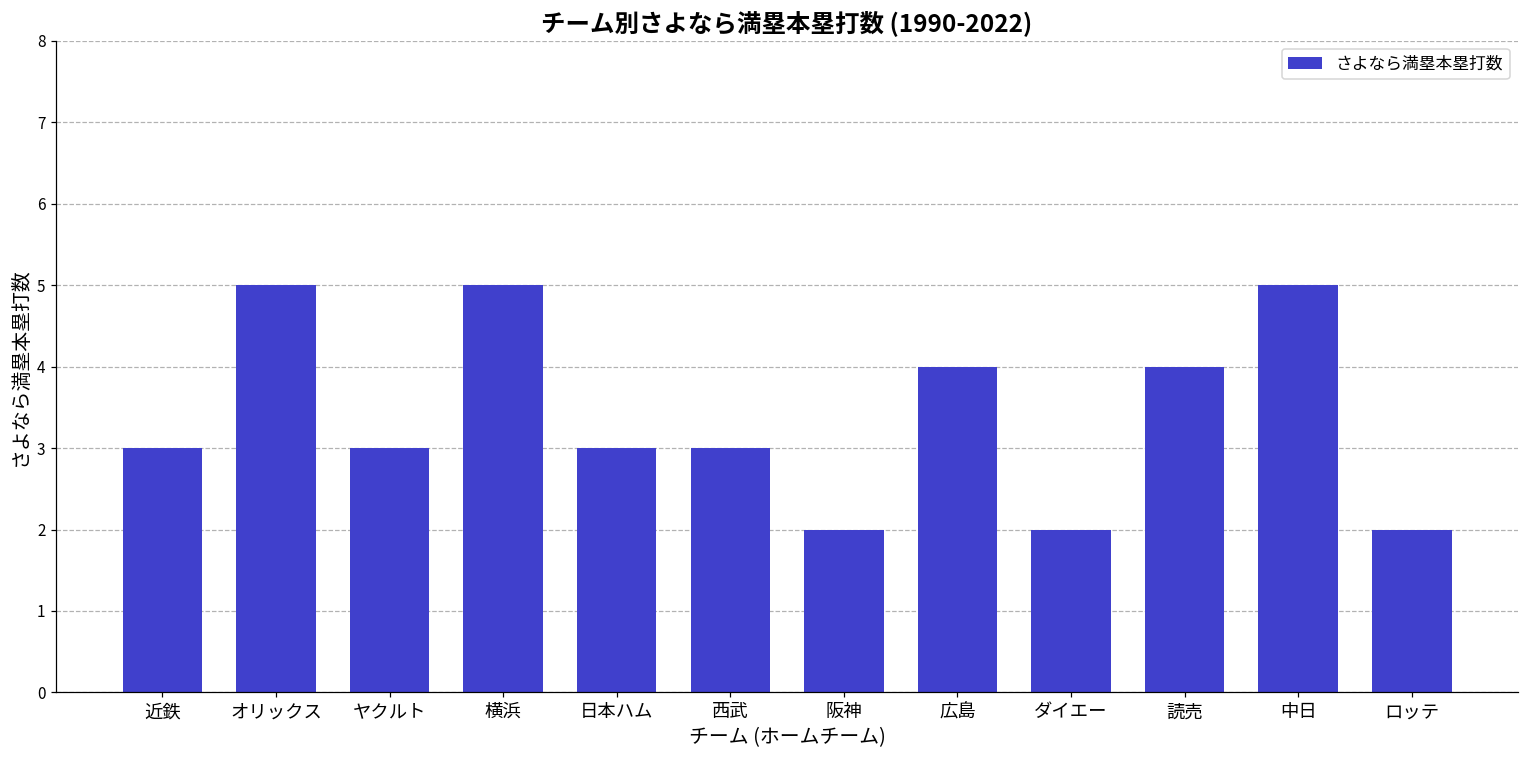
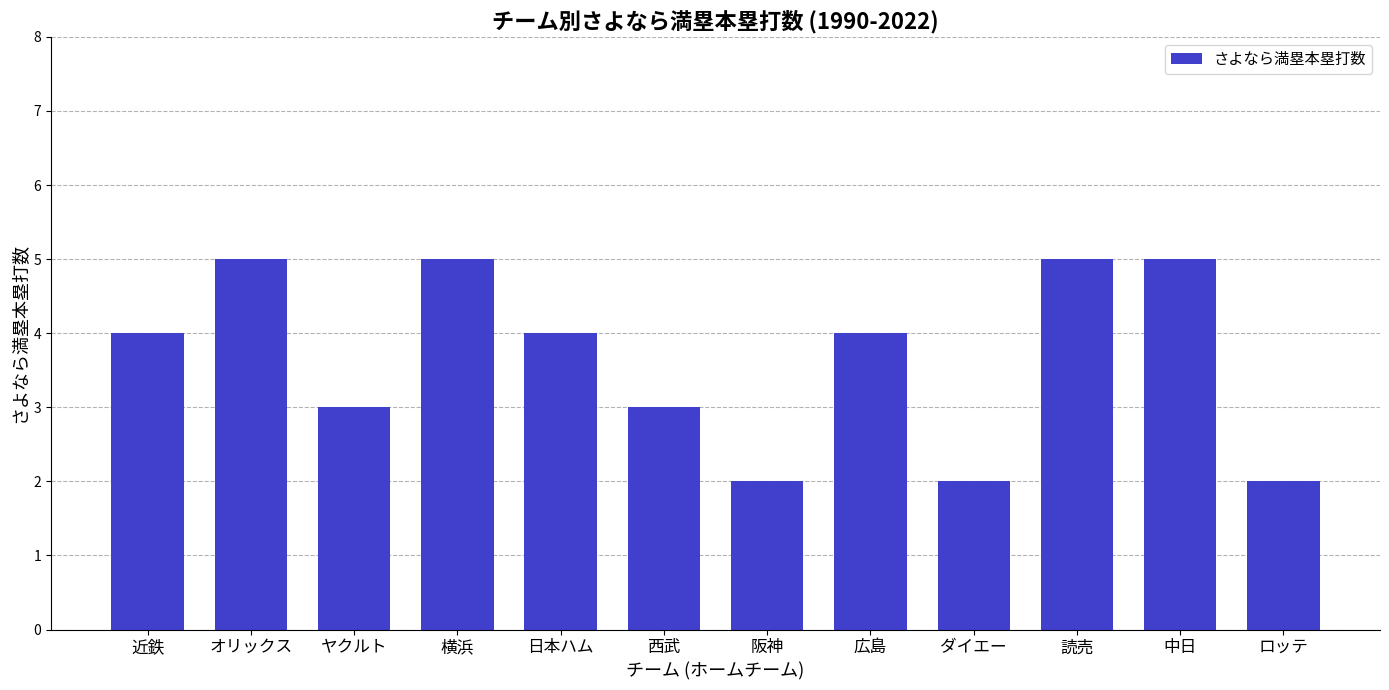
  {
-   "近鉄": 3,
+   "近鉄": 4,
    "オリックス": 5,
    "ヤクルト": 3,
    "横浜": 5,
-   "日本ハム": 3,
+   "日本ハム": 4,
    "西武": 3,
    "阪神": 2,
    "広島": 4,
    "ダイエー": 2,
-   "読売": 4,
+   "読売": 5,
    "中日": 5,
    "ロッテ": 2
  }
